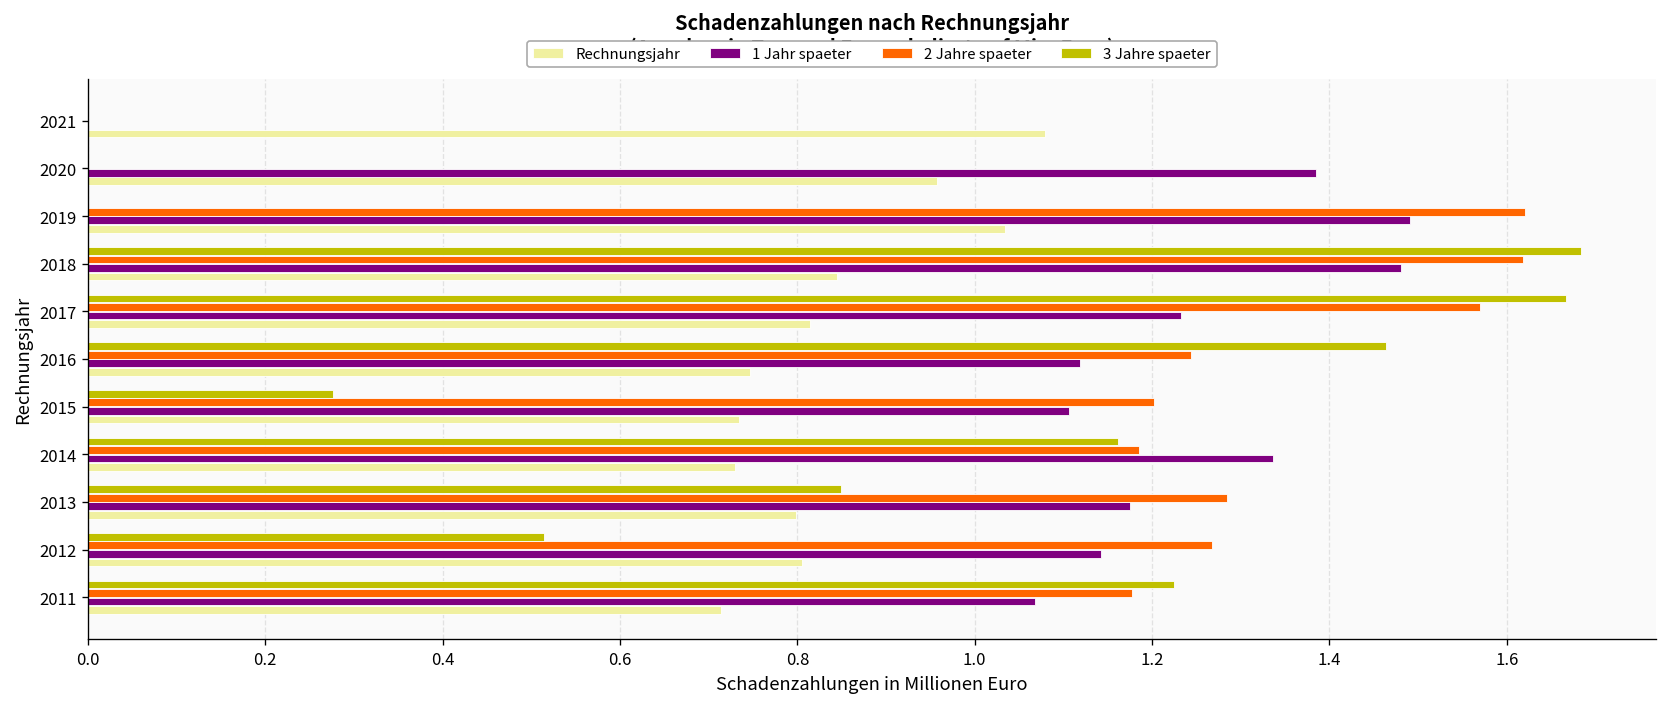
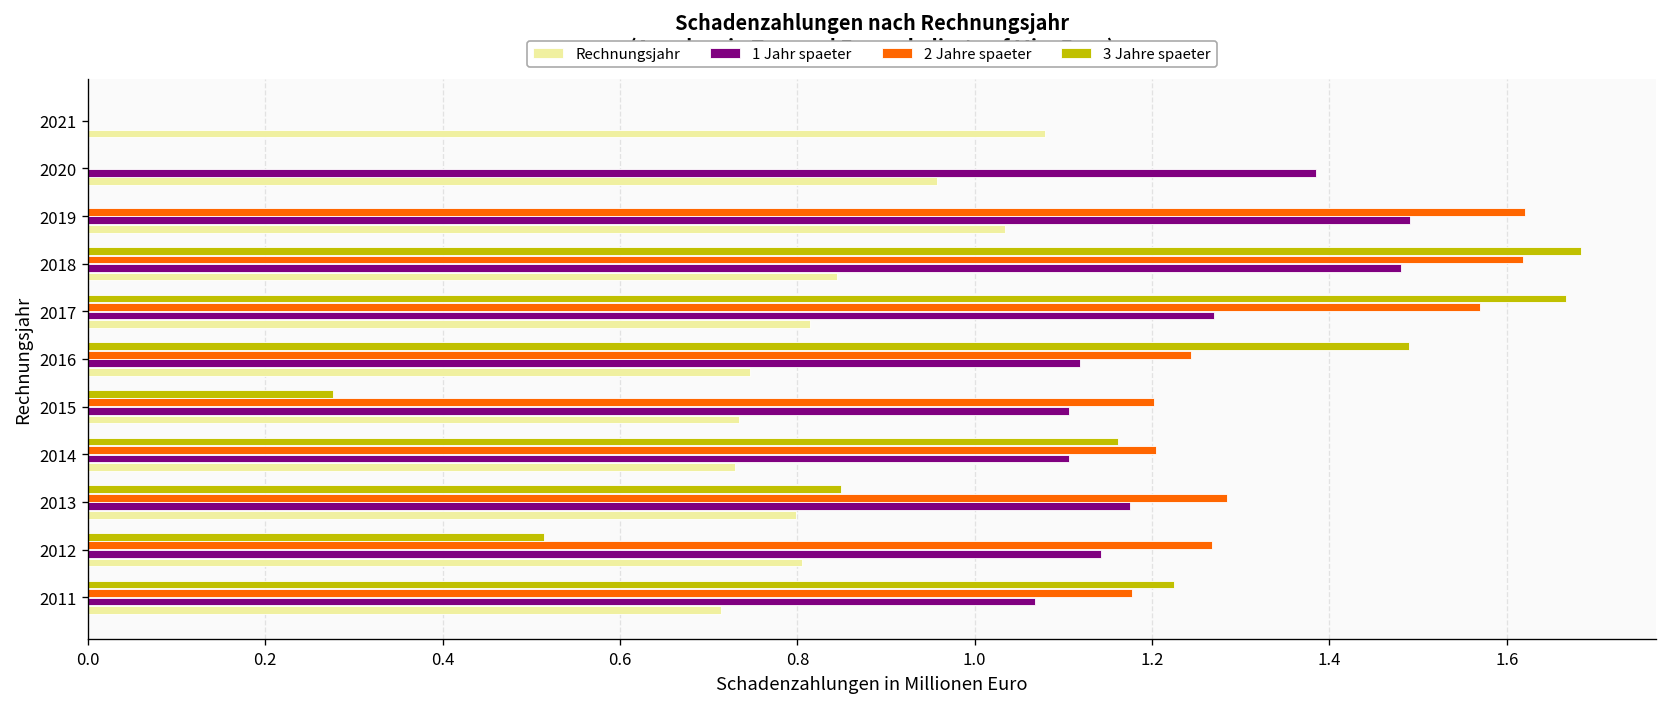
  {
    "Rechnungsjahr": {
      "2021": 1.08,
      "2020": 0.96,
      "2019": 1.03,
      "2018": 0.84,
      "2017": 0.81,
      "2016": 0.75,
      "2015": 0.73,
      "2014": 0.73,
      "2013": 0.80,
      "2012": 0.81,
      "2011": 0.71
    },
    "1 Jahr spaeter": {
      "2021": 0.00,
      "2020": 1.39,
      "2019": 1.49,
      "2018": 1.48,
-     "2017": 1.23,
+     "2017": 1.27,
      "2016": 1.12,
      "2015": 1.11,
-     "2014": 1.34,
+     "2014": 1.11,
      "2013": 1.17,
      "2012": 1.14,
      "2011": 1.07
    },
    "2 Jahre spaeter": {
      "2021": 0.00,
      "2020": 0.00,
      "2019": 1.62,
      "2018": 1.62,
      "2017": 1.57,
      "2016": 1.24,
      "2015": 1.20,
-     "2014": 1.18,
+     "2014": 1.20,
      "2013": 1.29,
      "2012": 1.27,
      "2011": 1.18
    },
    "3 Jahre spaeter": {
      "2021": 0.00,
      "2020": 0.00,
      "2019": 0.00,
      "2018": 1.68,
      "2017": 1.67,
-     "2016": 1.46,
+     "2016": 1.49,
      "2015": 0.28,
      "2014": 1.16,
      "2013": 0.85,
      "2012": 0.51,
      "2011": 1.23
    }
  }
